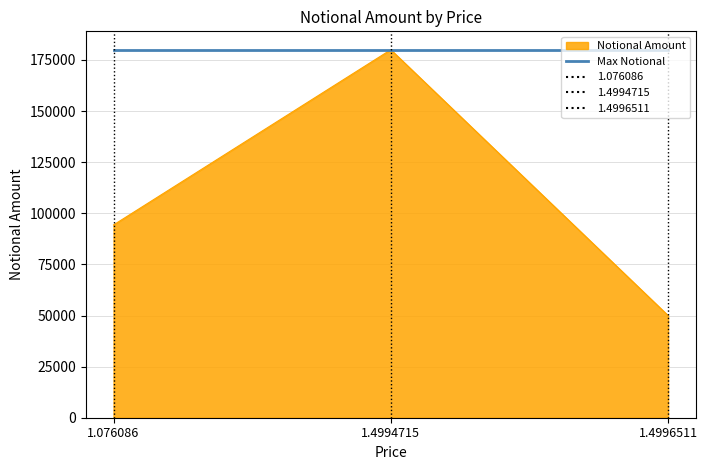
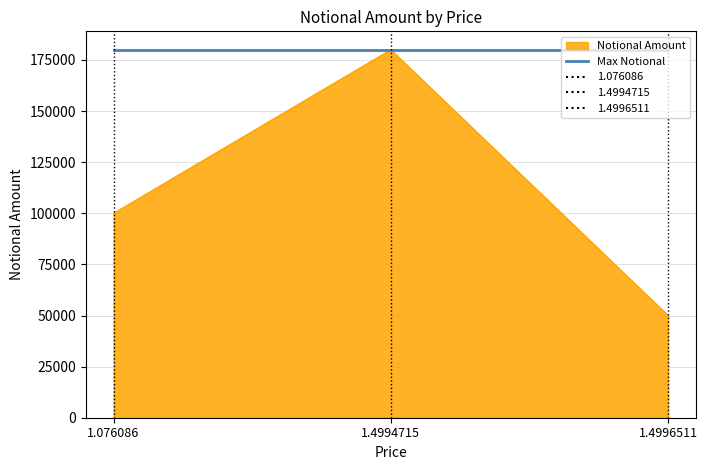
  {
    "Notional Amount": {
-     "1.076086": 94000,
+     "1.076086": 100000,
      "1.4996511": 50000
    },
    "Max Notional": {
      "1.076086": 180000
    }
  }
